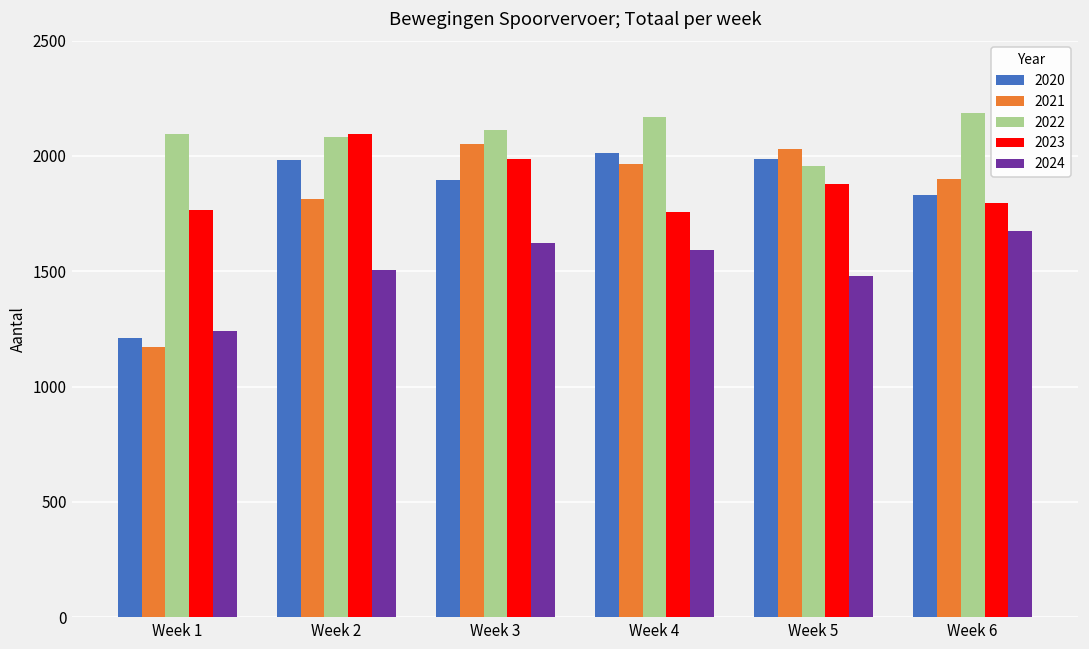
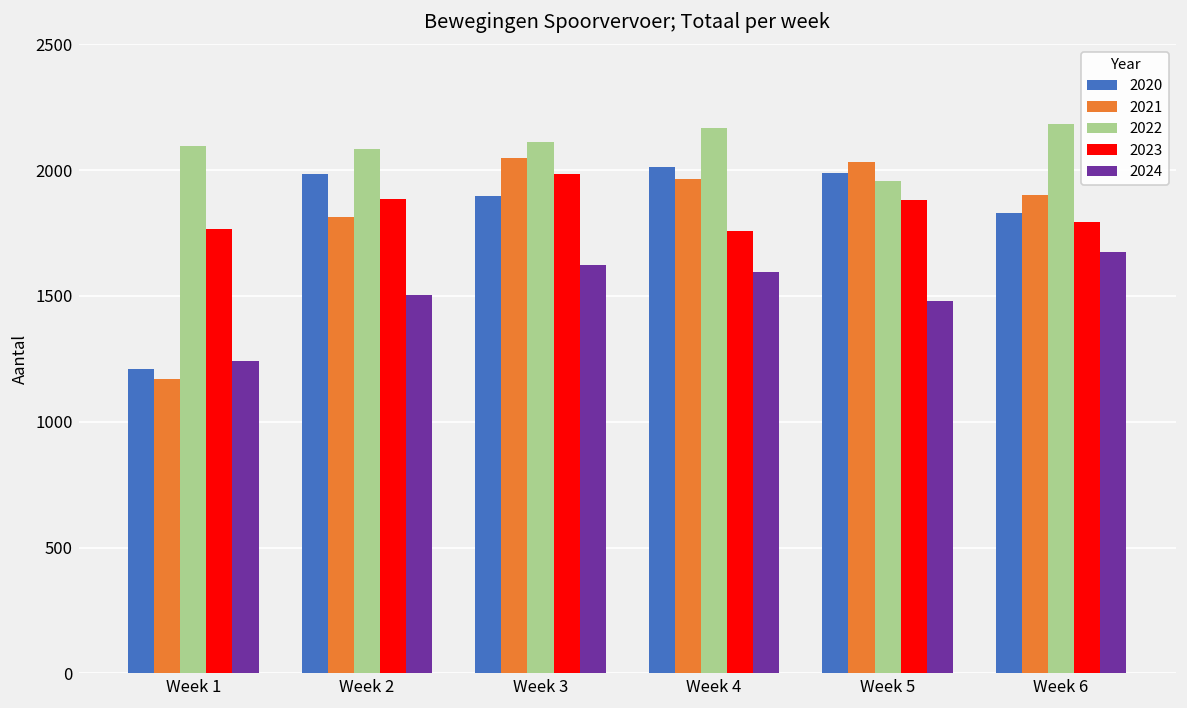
  {
    "2020": {
      "Week 1": 1210,
      "Week 2": 1980,
      "Week 3": 1900,
      "Week 4": 2010,
      "Week 5": 1990,
      "Week 6": 1830
    },
    "2021": {
      "Week 1": 1170,
      "Week 2": 1810,
      "Week 3": 2050,
      "Week 4": 1970,
      "Week 5": 2030,
      "Week 6": 1900
    },
    "2022": {
      "Week 1": 2090,
      "Week 2": 2080,
      "Week 3": 2110,
      "Week 4": 2170,
      "Week 5": 1960,
      "Week 6": 2190
    },
    "2023": {
      "Week 1": 1760,
-     "Week 2": 2100,
+     "Week 2": 1890,
      "Week 3": 1990,
      "Week 4": 1760,
      "Week 5": 1880,
      "Week 6": 1800
    },
    "2024": {
      "Week 1": 1240,
      "Week 2": 1500,
      "Week 3": 1620,
      "Week 4": 1590,
      "Week 5": 1480,
      "Week 6": 1670
    }
  }
